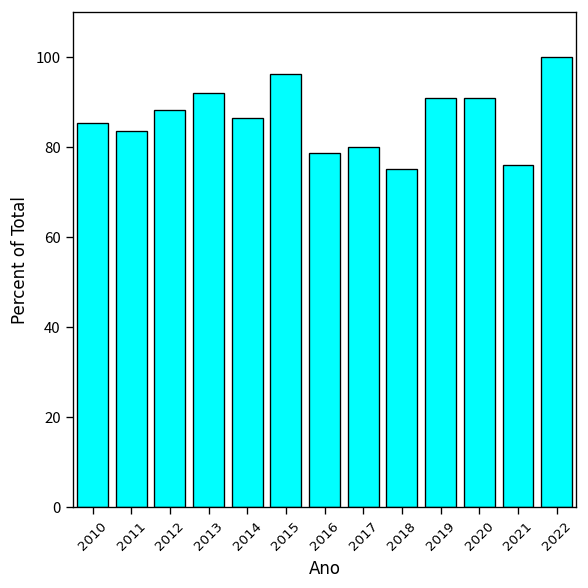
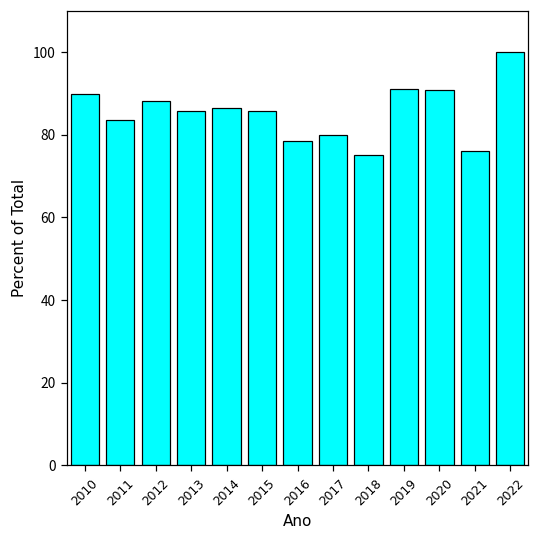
  {
-   "2010": 85,
+   "2010": 90,
    "2011": 84,
    "2012": 88,
-   "2013": 92,
+   "2013": 86,
    "2014": 86,
-   "2015": 96,
+   "2015": 86,
    "2016": 79,
    "2017": 80,
    "2018": 75,
    "2019": 91,
    "2020": 91,
    "2021": 76,
    "2022": 100
  }
